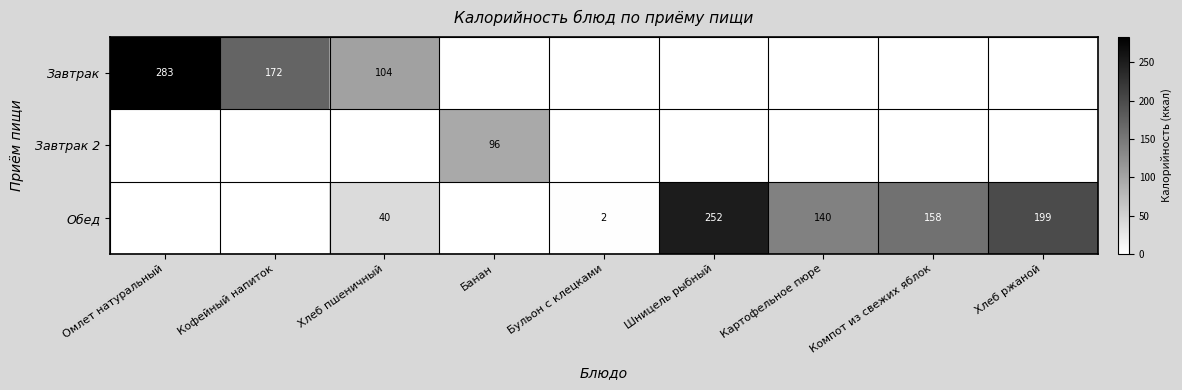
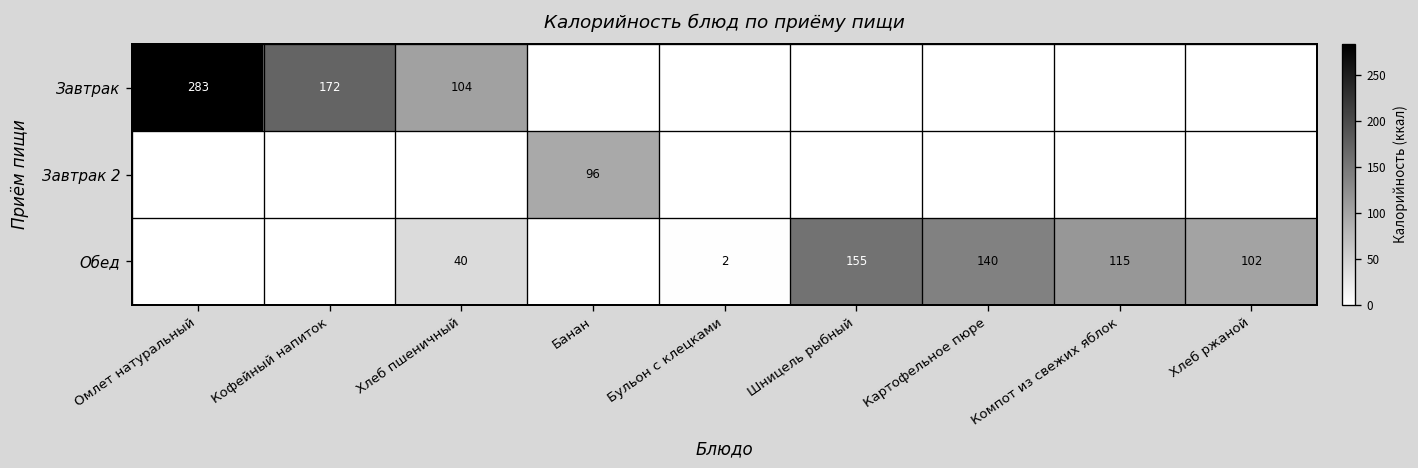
  {
    "Завтрак": {
      "Омлет натуральный": 283,
      "Кофейный напиток": 172,
      "Хлеб пшеничный": 104
    },
    "Завтрак 2": {
      "Банан": 96
    },
    "Обед": {
      "Хлеб пшеничный": 40,
      "Бульон с клецками": 2,
-     "Шницель рыбный": 252,
+     "Шницель рыбный": 155,
      "Картофельное пюре": 140,
-     "Компот из свежих яблок": 158,
-     "Хлеб ржаной": 199
+     "Компот из свежих яблок": 115,
+     "Хлеб ржаной": 102
    }
  }
